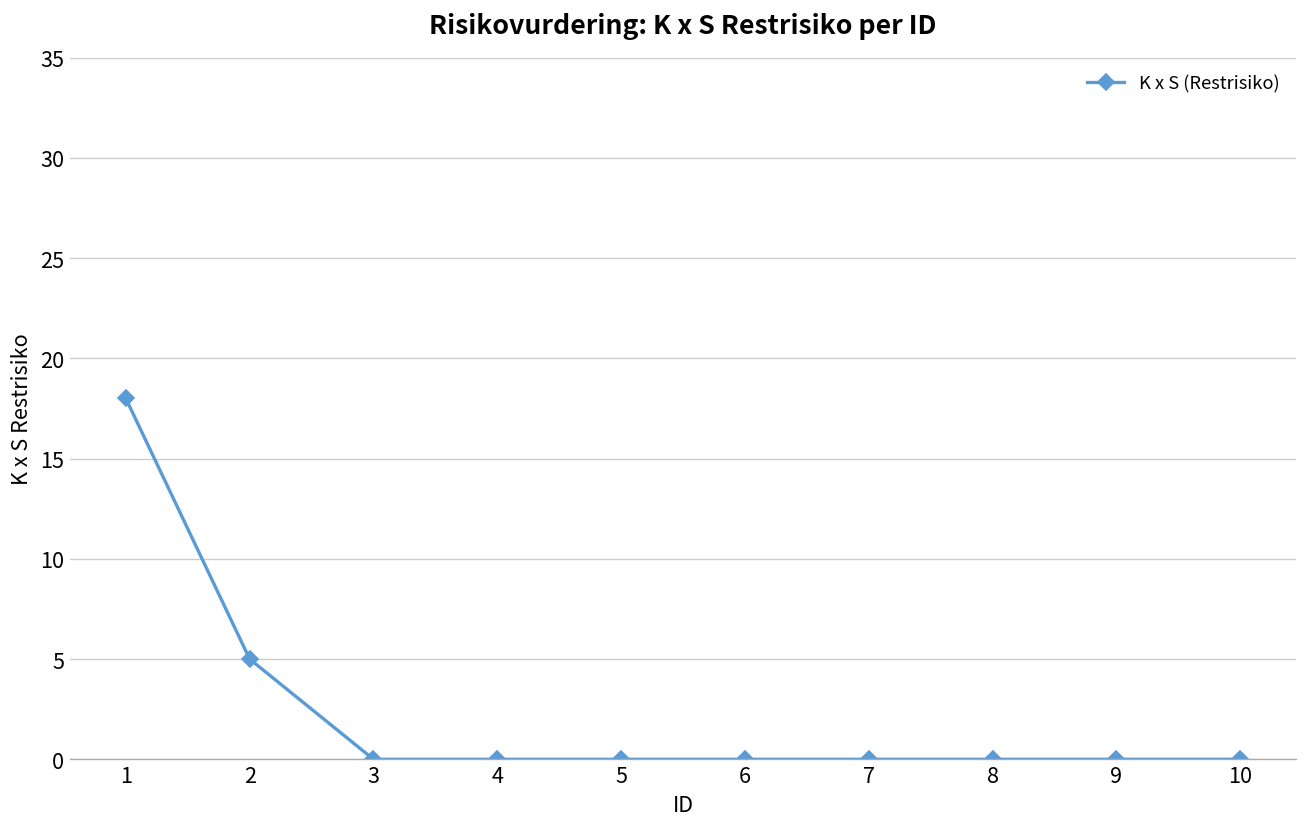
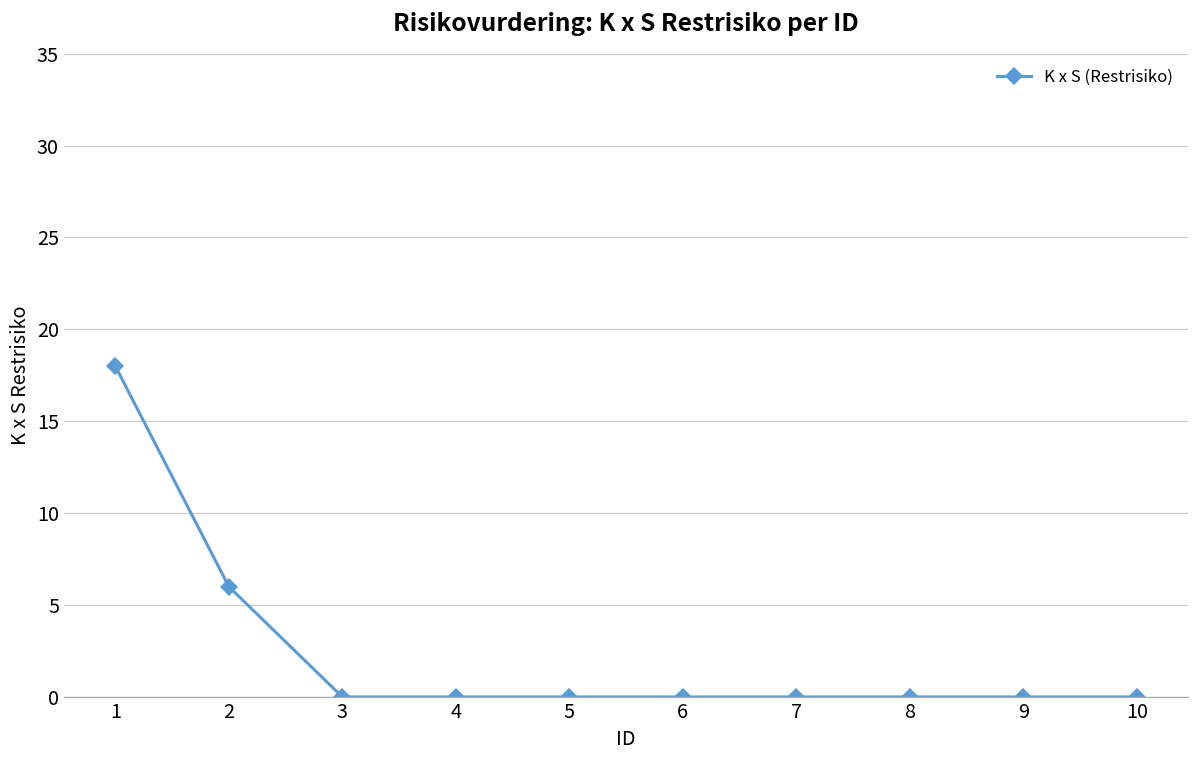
  {
    "1": 18,
-   "2": 5,
+   "2": 6,
    "3": 0,
    "4": 0,
    "5": 0,
    "6": 0,
    "7": 0,
    "8": 0,
    "9": 0,
    "10": 0
  }
